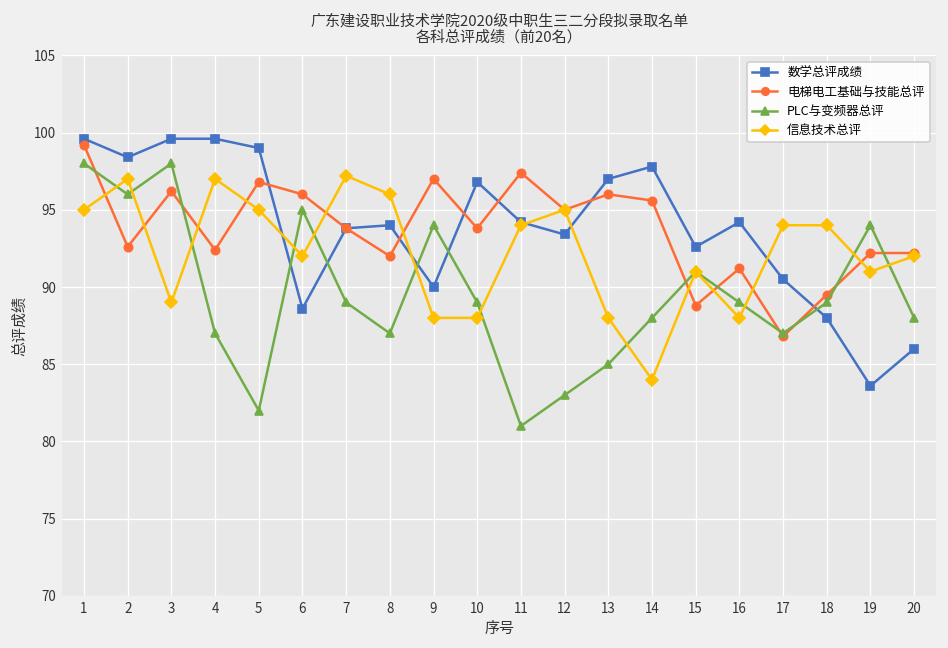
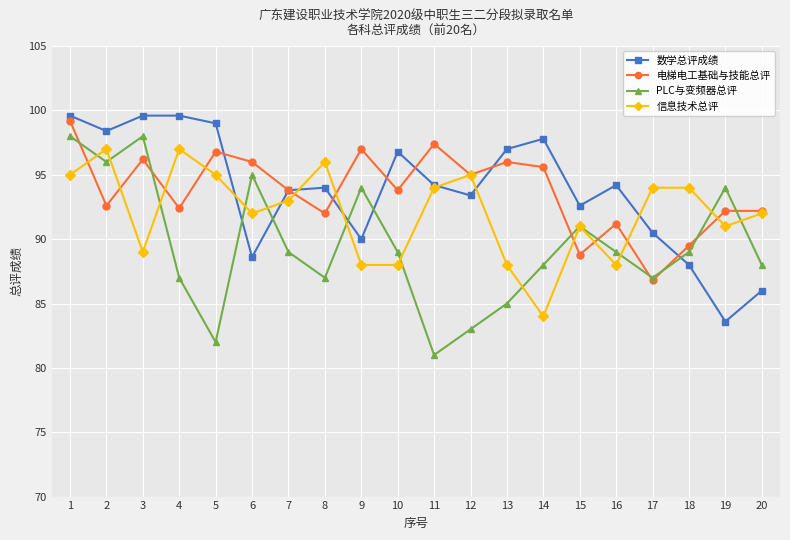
  {
    "数学总评成绩": {
      "1": 99.6,
      "2": 98.4,
      "3": 99.6,
      "4": 99.6,
      "5": 99.0,
      "6": 88.6,
      "8": 94.0,
      "9": 90.0,
      "10": 96.8,
      "11": 94.2,
      "12": 93.4,
      "13": 97.0,
      "14": 97.8,
      "15": 92.6,
      "16": 94.2,
      "17": 90.5,
      "18": 88.0,
      "19": 83.6,
      "20": 86.0
    },
    "电梯电工基础与技能总评": {
      "1": 99.2,
      "2": 92.6,
      "3": 96.2,
      "4": 92.4,
      "5": 96.8,
      "6": 96.0,
      "8": 92.0,
      "9": 97.0,
      "10": 93.8,
      "11": 97.4,
      "13": 96.0,
      "14": 95.6,
      "15": 88.8,
      "16": 91.2,
      "17": 86.8,
      "18": 89.5,
      "19": 92.2
    },
    "PLC与变频器总评": {
      "1": 98.0,
      "2": 96.0,
      "3": 98.0,
      "4": 87.0,
      "5": 82.0,
      "6": 95.0,
      "7": 89.0,
      "8": 87.0,
      "9": 94.0,
      "10": 89.0,
      "11": 81.0,
      "12": 83.0,
      "13": 85.0,
      "14": 88.0,
      "16": 89.0,
      "17": 87.0,
      "18": 89.0,
      "19": 94.0,
      "20": 88.0
    },
    "信息技术总评": {
      "1": 95.0,
      "2": 97.0,
      "3": 89.0,
      "4": 97.0,
      "5": 95.0,
      "6": 92.0,
-     "7": 97.2,
+     "7": 93.0,
      "8": 96.0,
      "9": 88.0,
      "10": 88.0,
      "11": 94.0,
      "13": 88.0,
      "14": 84.0,
      "16": 88.0,
      "17": 94.0,
      "18": 94.0,
      "19": 91.0
    }
  }
